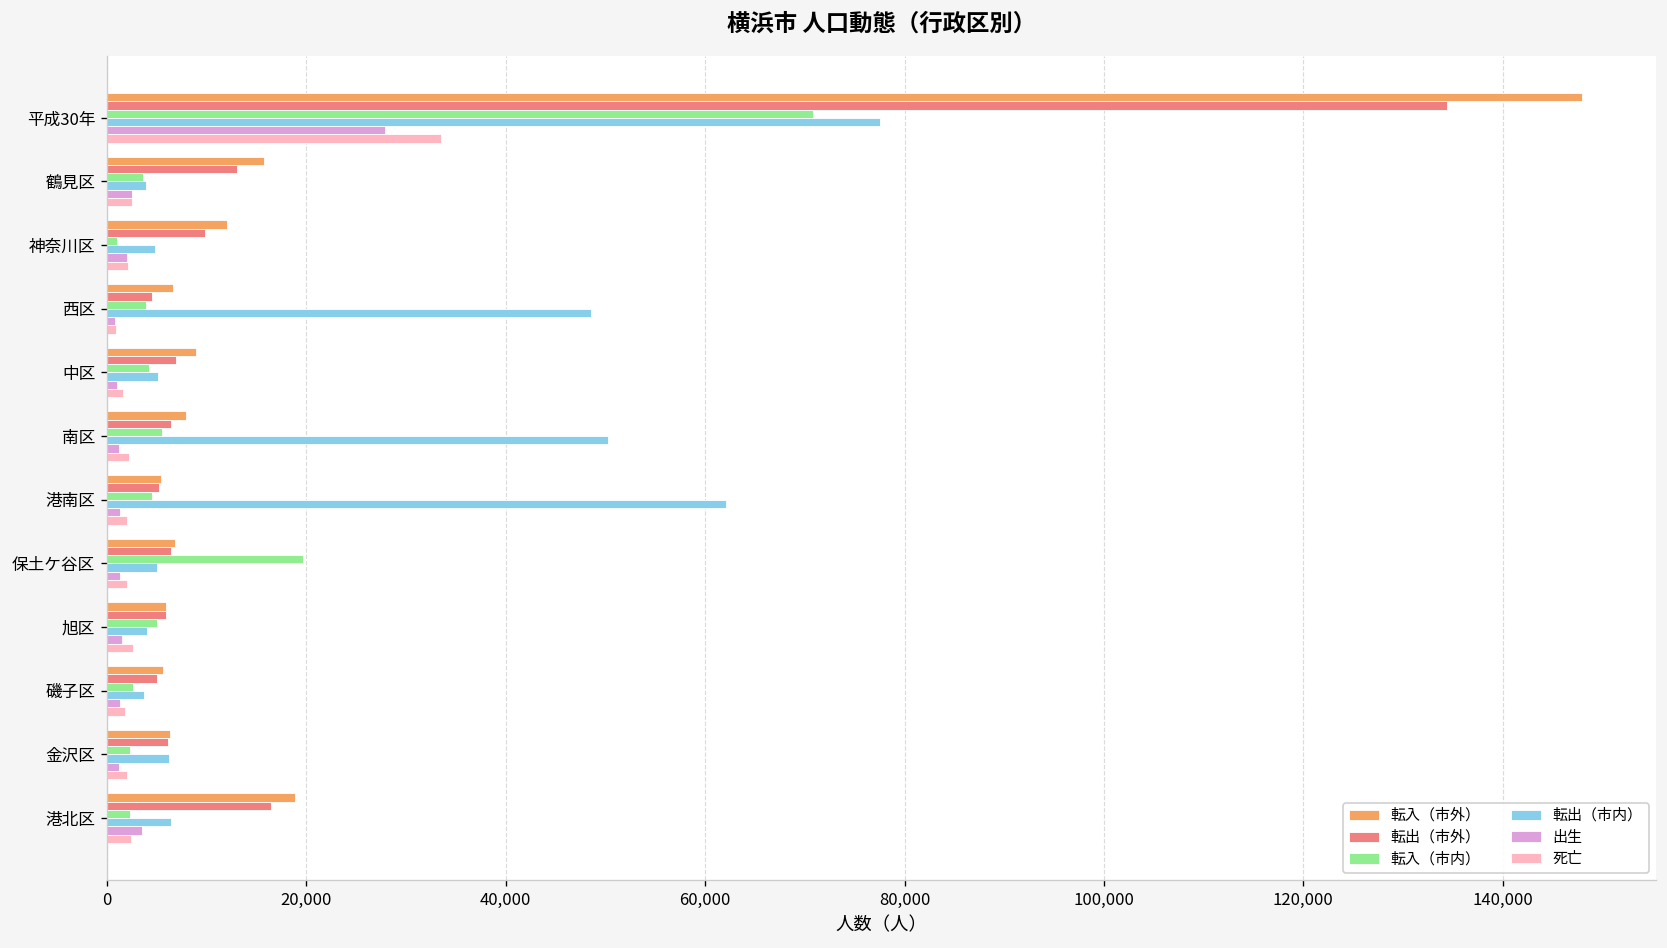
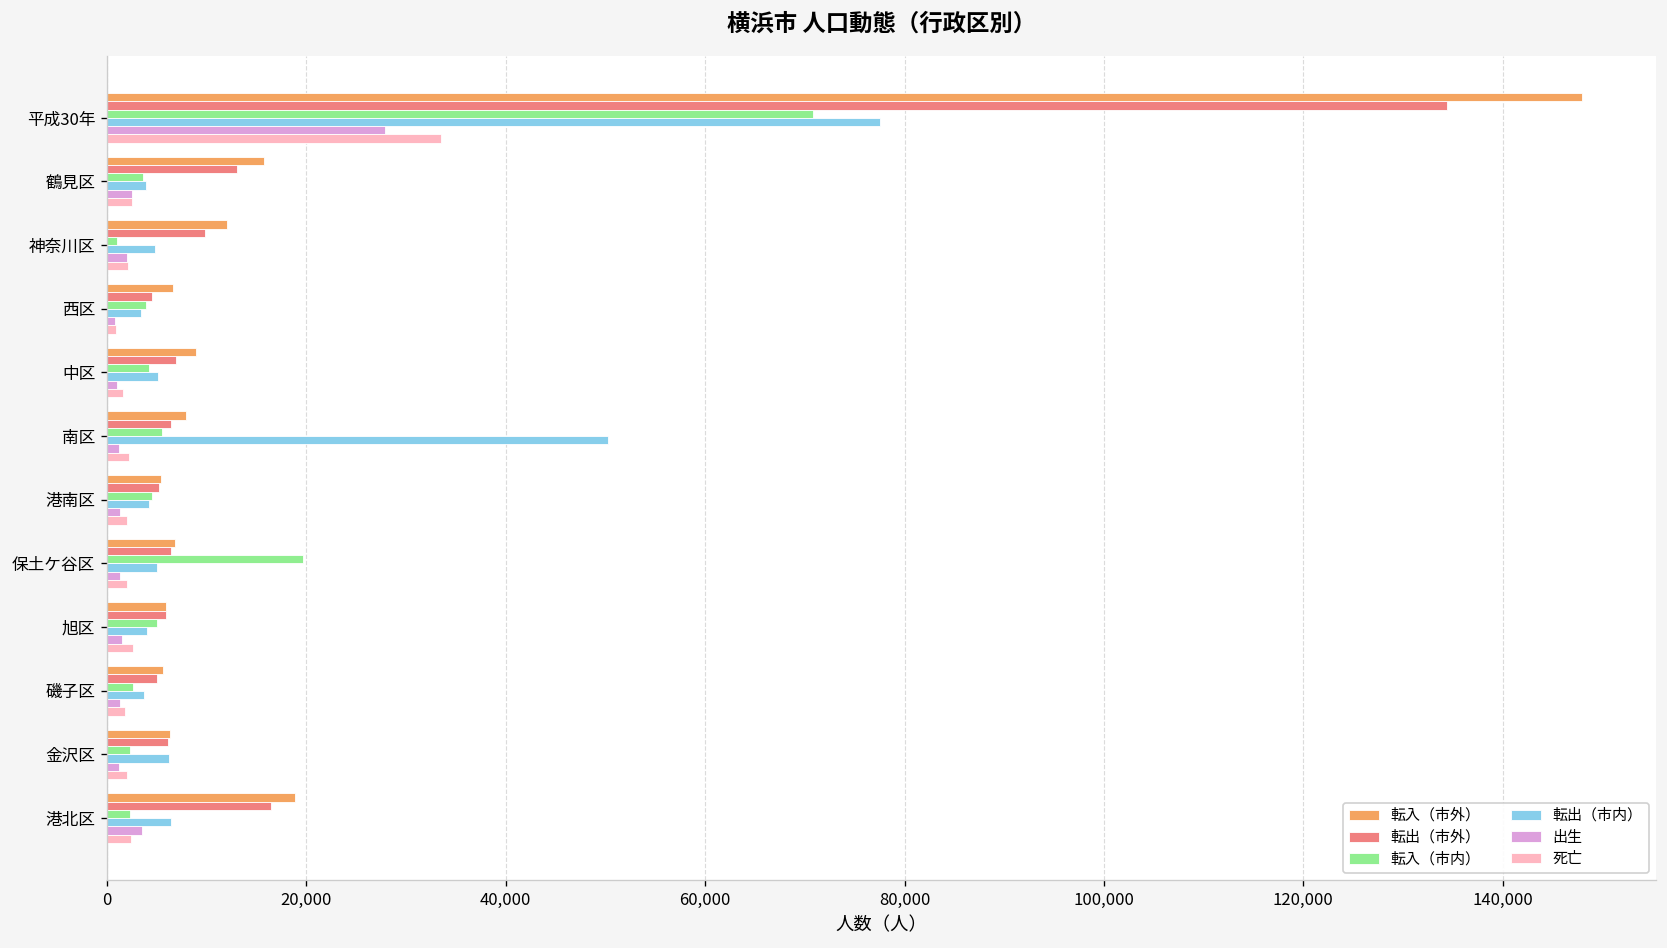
  {
    "転入（市内）": {
      "平成30年": "71,000",
      "鶴見区": "4,000",
      "神奈川区": "1,000",
      "西区": "4,000",
      "中区": "4,000",
      "南区": "6,000",
      "港南区": "5,000",
      "保土ケ谷区": "20,000",
      "旭区": "5,000",
      "磯子区": "3,000",
      "金沢区": "2,000",
      "港北区": "2,000"
    },
    "転出（市内）": {
      "平成30年": "78,000",
      "鶴見区": "4,000",
      "神奈川区": "5,000",
-     "西区": "49,000",
+     "西区": "3,000",
      "中区": "5,000",
      "南区": "50,000",
-     "港南区": "62,000",
+     "港南区": "4,000",
      "保土ケ谷区": "5,000",
      "旭区": "4,000",
      "磯子区": "4,000",
      "金沢区": "6,000",
      "港北区": "6,000"
    }
  }
